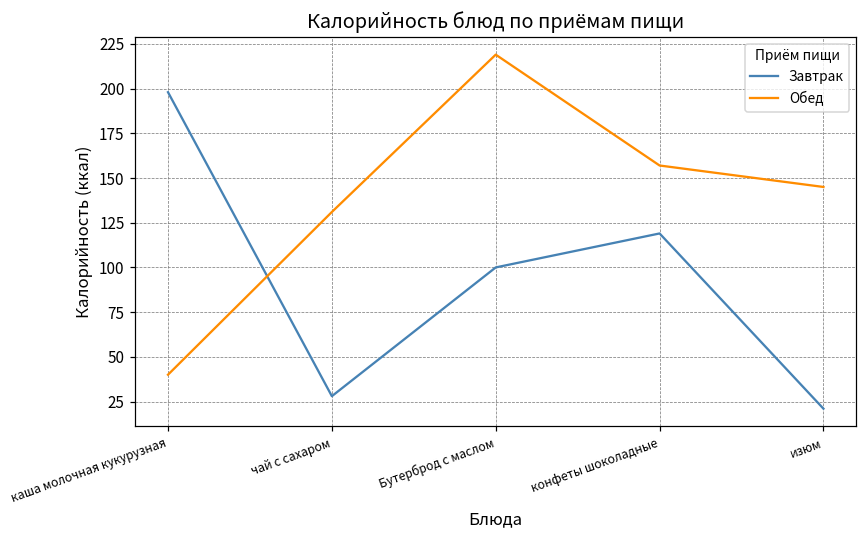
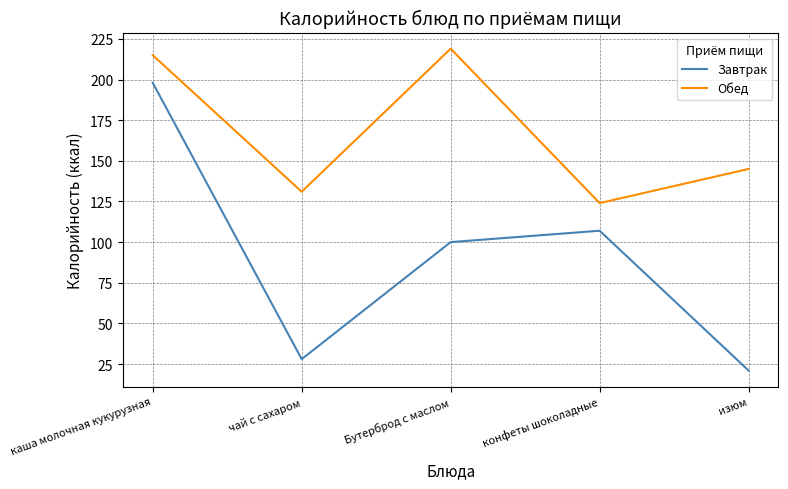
  {
    "Завтрак": {
      "каша молочная кукурузная": 198,
      "чай с сахаром": 28,
      "Бутерброд с маслом": 100,
-     "конфеты шоколадные": 119,
+     "конфеты шоколадные": 107,
      "изюм": 21
    },
    "Обед": {
-     "каша молочная кукурузная": 40,
+     "каша молочная кукурузная": 215,
      "чай с сахаром": 131,
      "Бутерброд с маслом": 219,
-     "конфеты шоколадные": 157,
+     "конфеты шоколадные": 124,
      "изюм": 145
    }
  }
